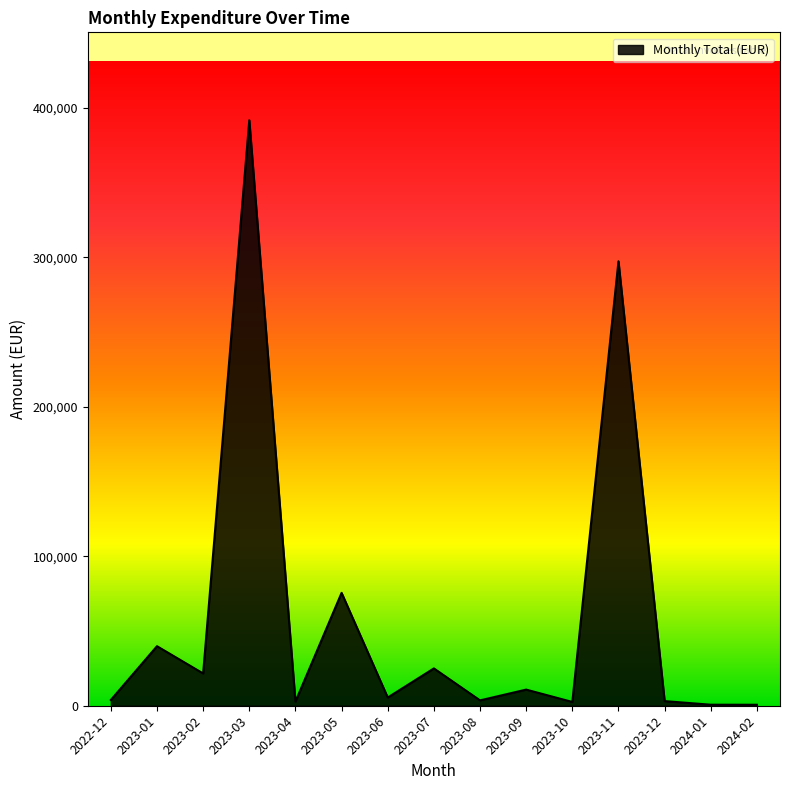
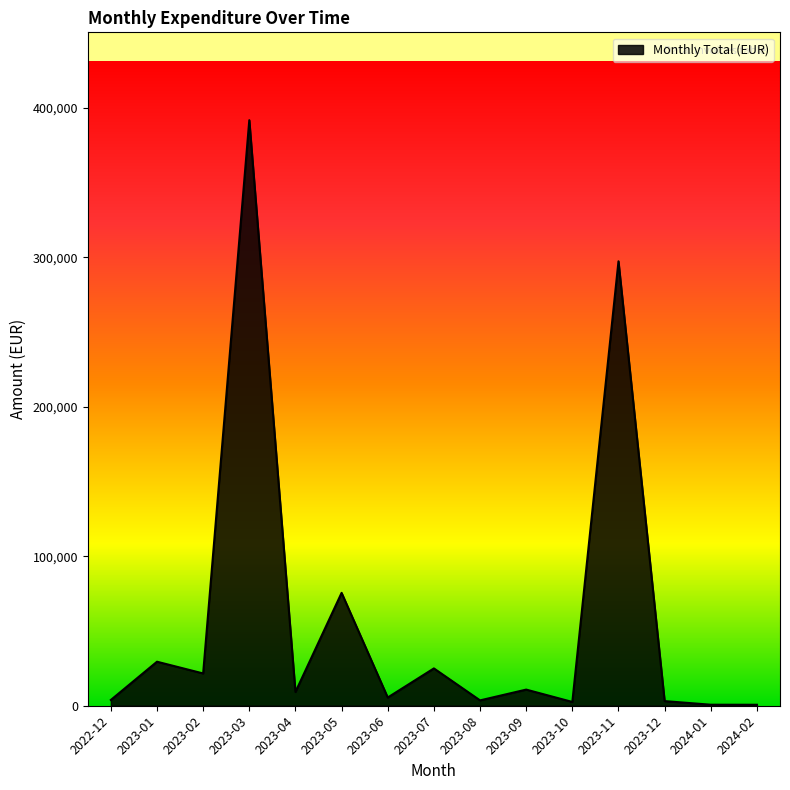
  {
    "2022-12": "4,000",
-   "2023-01": "40,000",
+   "2023-01": "29,000",
    "2023-02": "22,000",
    "2023-03": "392,000",
-   "2023-04": "3,000",
+   "2023-04": "9,000",
    "2023-05": "76,000",
    "2023-06": "6,000",
    "2023-07": "25,000",
    "2023-08": "4,000",
    "2023-09": "11,000",
    "2023-10": "3,000",
    "2023-11": "297,000",
    "2023-12": "3,000",
    "2024-01": "1,000",
    "2024-02": "1,000"
  }
